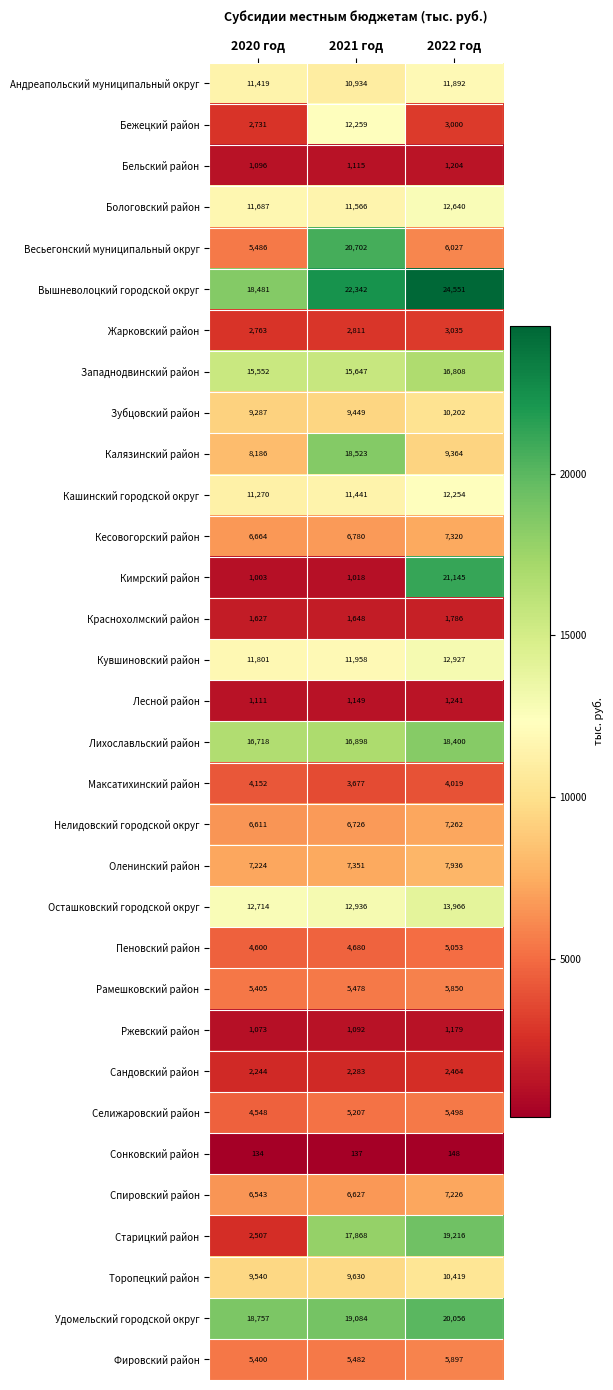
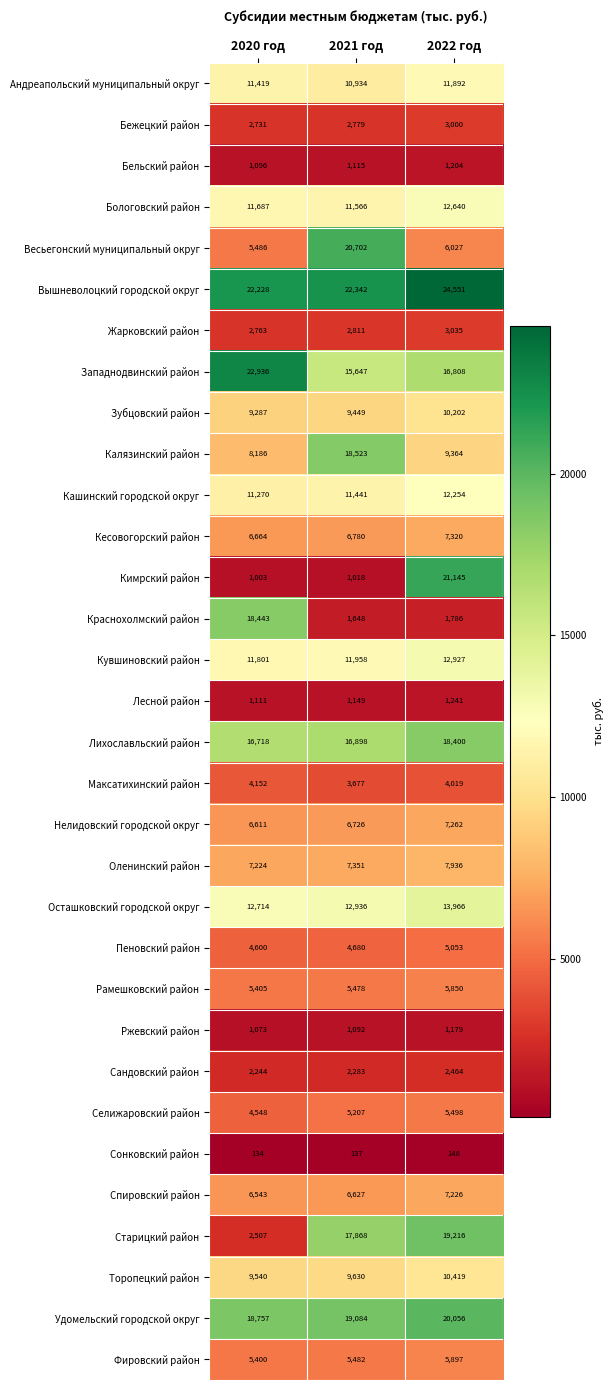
  {
    "Андреапольский муниципальный округ": {
      "2020 год": "11,419",
      "2021 год": "10,934",
      "2022 год": "11,892"
    },
    "Бежецкий район": {
      "2020 год": "2,731",
-     "2021 год": "12,259",
+     "2021 год": "2,779",
      "2022 год": "3,000"
    },
    "Бельский район": {
      "2020 год": "1,096",
      "2021 год": "1,115",
      "2022 год": "1,204"
    },
    "Бологовский район": {
      "2020 год": "11,687",
      "2021 год": "11,566",
      "2022 год": "12,640"
    },
    "Весьегонский муниципальный округ": {
      "2020 год": "5,486",
      "2021 год": "20,702",
      "2022 год": "6,027"
    },
    "Вышневолоцкий городской округ": {
-     "2020 год": "18,481",
+     "2020 год": "22,228",
      "2021 год": "22,342",
      "2022 год": "24,551"
    },
    "Жарковский район": {
      "2020 год": "2,763",
      "2021 год": "2,811",
      "2022 год": "3,035"
    },
    "Западнодвинский район": {
-     "2020 год": "15,552",
+     "2020 год": "22,936",
      "2021 год": "15,647",
      "2022 год": "16,808"
    },
    "Зубцовский район": {
      "2020 год": "9,287",
      "2021 год": "9,449",
      "2022 год": "10,202"
    },
    "Калязинский район": {
      "2020 год": "8,186",
      "2021 год": "18,523",
      "2022 год": "9,364"
    },
    "Кашинский городской округ": {
      "2020 год": "11,270",
      "2021 год": "11,441",
      "2022 год": "12,254"
    },
    "Кесовогорский район": {
      "2020 год": "6,664",
      "2021 год": "6,780",
      "2022 год": "7,320"
    },
    "Кимрский район": {
      "2020 год": "1,003",
      "2021 год": "1,018",
      "2022 год": "21,145"
    },
    "Краснохолмский район": {
-     "2020 год": "1,627",
+     "2020 год": "18,443",
      "2021 год": "1,648",
      "2022 год": "1,786"
    },
    "Кувшиновский район": {
      "2020 год": "11,801",
      "2021 год": "11,958",
      "2022 год": "12,927"
    },
    "Лесной район": {
      "2020 год": "1,111",
      "2021 год": "1,149",
      "2022 год": "1,241"
    },
    "Лихославльский район": {
      "2020 год": "16,718",
      "2021 год": "16,898",
      "2022 год": "18,400"
    },
    "Максатихинский район": {
      "2020 год": "4,152",
      "2021 год": "3,677",
      "2022 год": "4,019"
    },
    "Нелидовский городской округ": {
      "2020 год": "6,611",
      "2021 год": "6,726",
      "2022 год": "7,262"
    },
    "Оленинский район": {
      "2020 год": "7,224",
      "2021 год": "7,351",
      "2022 год": "7,936"
    },
    "Осташковский городской округ": {
      "2020 год": "12,714",
      "2021 год": "12,936",
      "2022 год": "13,966"
    },
    "Пеновский район": {
      "2020 год": "4,600",
      "2021 год": "4,680",
      "2022 год": "5,053"
    },
    "Рамешковский район": {
      "2020 год": "5,405",
      "2021 год": "5,478",
      "2022 год": "5,850"
    },
    "Ржевский район": {
      "2020 год": "1,073",
      "2021 год": "1,092",
      "2022 год": "1,179"
    },
    "Сандовский район": {
      "2020 год": "2,244",
      "2021 год": "2,283",
      "2022 год": "2,464"
    },
    "Селижаровский район": {
      "2020 год": "4,548",
      "2021 год": "5,207",
      "2022 год": "5,498"
    },
    "Сонковский район": {
      "2020 год": "134",
      "2021 год": "137",
      "2022 год": "148"
    },
    "Спировский район": {
      "2020 год": "6,543",
      "2021 год": "6,627",
      "2022 год": "7,226"
    },
    "Старицкий район": {
      "2020 год": "2,507",
      "2021 год": "17,868",
      "2022 год": "19,216"
    },
    "Торопецкий район": {
      "2020 год": "9,540",
      "2021 год": "9,630",
      "2022 год": "10,419"
    },
    "Удомельский городской округ": {
      "2020 год": "18,757",
      "2021 год": "19,084",
      "2022 год": "20,056"
    },
    "Фировский район": {
      "2020 год": "5,400",
      "2021 год": "5,482",
      "2022 год": "5,897"
    }
  }
